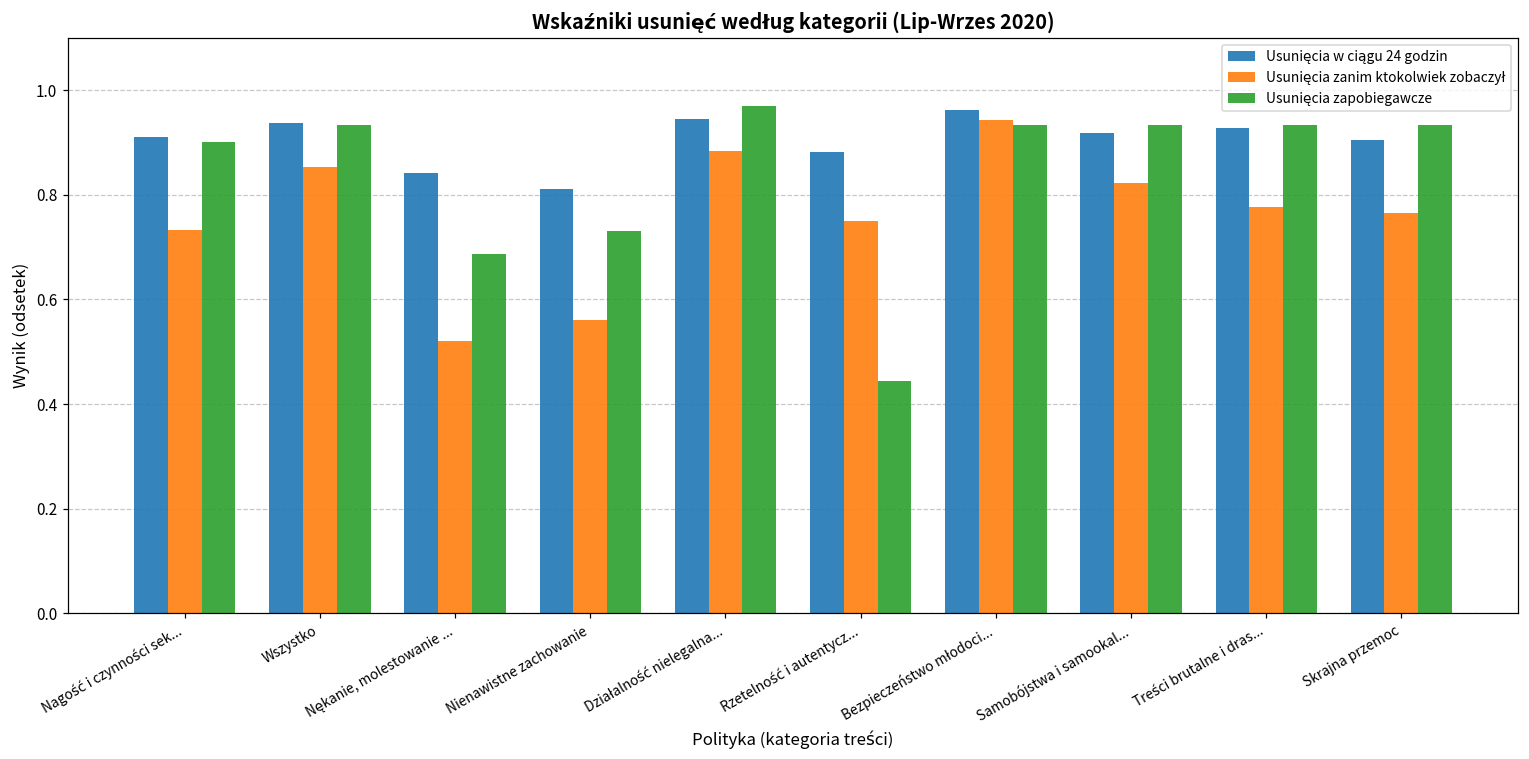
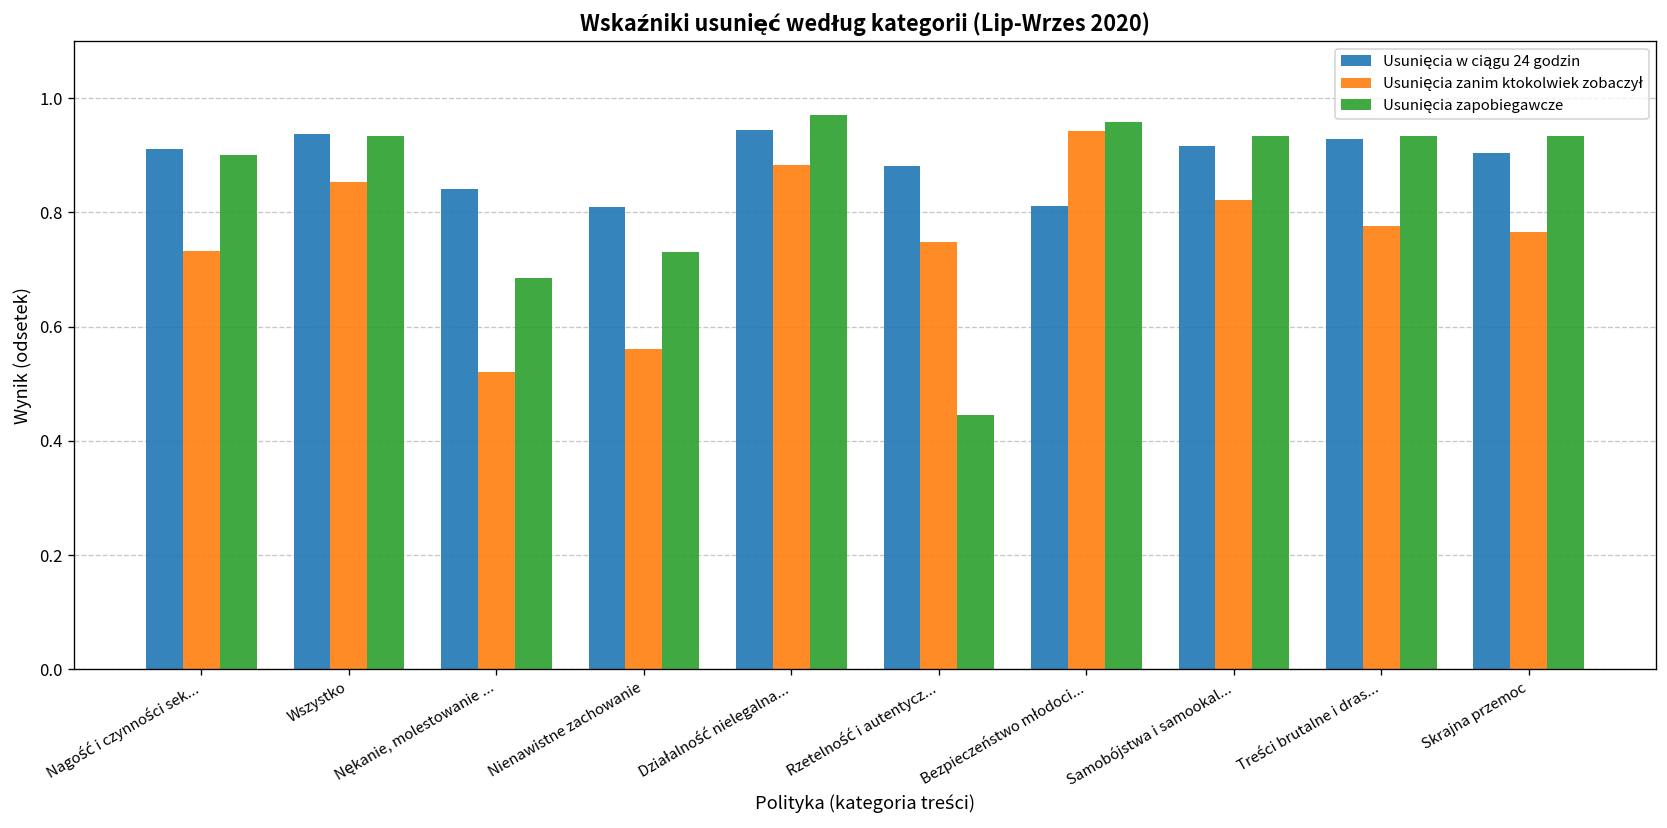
  {
    "Usunięcia w ciągu 24 godzin": {
      "Nagość i czynności sek...": 0.91,
      "Wszystko": 0.94,
      "Nękanie, molestowanie ...": 0.84,
      "Nienawistne zachowanie": 0.81,
      "Działalność nielegalna...": 0.94,
      "Rzetelność i autentycz...": 0.88,
-     "Bezpieczeństwo młodoci...": 0.96,
+     "Bezpieczeństwo młodoci...": 0.81,
      "Samobójstwa i samookal...": 0.92,
      "Treści brutalne i dras...": 0.93,
      "Skrajna przemoc": 0.90
    },
    "Usunięcia zanim ktokolwiek zobaczył": {
      "Nagość i czynności sek...": 0.73,
      "Wszystko": 0.85,
      "Nękanie, molestowanie ...": 0.52,
      "Nienawistne zachowanie": 0.56,
      "Działalność nielegalna...": 0.88,
      "Rzetelność i autentycz...": 0.75,
      "Bezpieczeństwo młodoci...": 0.94,
      "Samobójstwa i samookal...": 0.82,
      "Treści brutalne i dras...": 0.78,
      "Skrajna przemoc": 0.77
    },
    "Usunięcia zapobiegawcze": {
      "Nagość i czynności sek...": 0.90,
      "Wszystko": 0.93,
      "Nękanie, molestowanie ...": 0.69,
      "Nienawistne zachowanie": 0.73,
      "Działalność nielegalna...": 0.97,
      "Rzetelność i autentycz...": 0.45,
-     "Bezpieczeństwo młodoci...": 0.93,
+     "Bezpieczeństwo młodoci...": 0.96,
      "Samobójstwa i samookal...": 0.93,
      "Treści brutalne i dras...": 0.93,
      "Skrajna przemoc": 0.93
    }
  }
